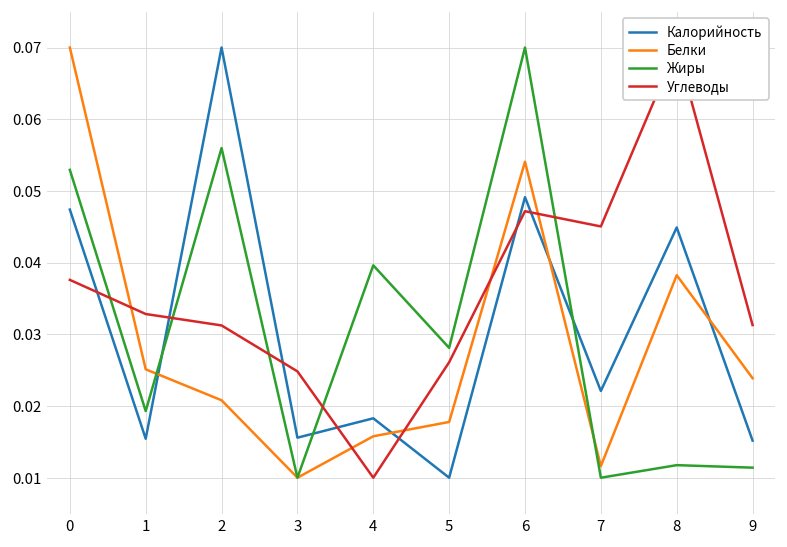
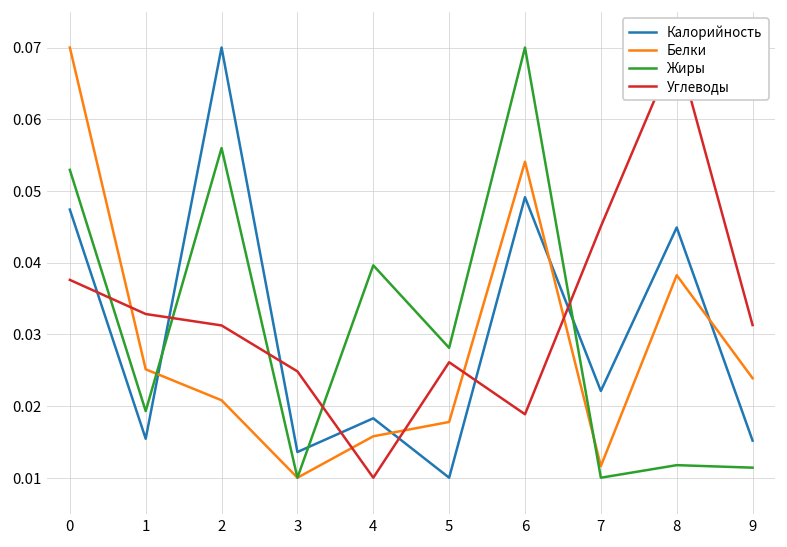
  {
    "Калорийность": {
      "0": 0.047,
      "1": 0.015,
      "2": 0.070,
-     "3": 0.016,
+     "3": 0.014,
      "4": 0.018,
      "5": 0.010,
      "6": 0.049,
      "7": 0.022,
      "8": 0.045,
      "9": 0.015
    },
    "Белки": {
      "0": 0.070,
      "1": 0.025,
      "2": 0.021,
      "4": 0.016,
      "5": 0.018,
      "6": 0.054,
      "7": 0.012,
      "8": 0.038,
      "9": 0.024
    },
    "Жиры": {
      "0": 0.053,
      "1": 0.019,
      "2": 0.056,
      "4": 0.040,
      "5": 0.028,
      "6": 0.070,
      "7": 0.010,
      "8": 0.012,
      "9": 0.011
    },
    "Углеводы": {
      "0": 0.038,
      "1": 0.033,
      "2": 0.031,
      "3": 0.025,
      "4": 0.010,
      "5": 0.026,
-     "6": 0.047,
+     "6": 0.019,
      "7": 0.045,
      "9": 0.031
    }
  }
